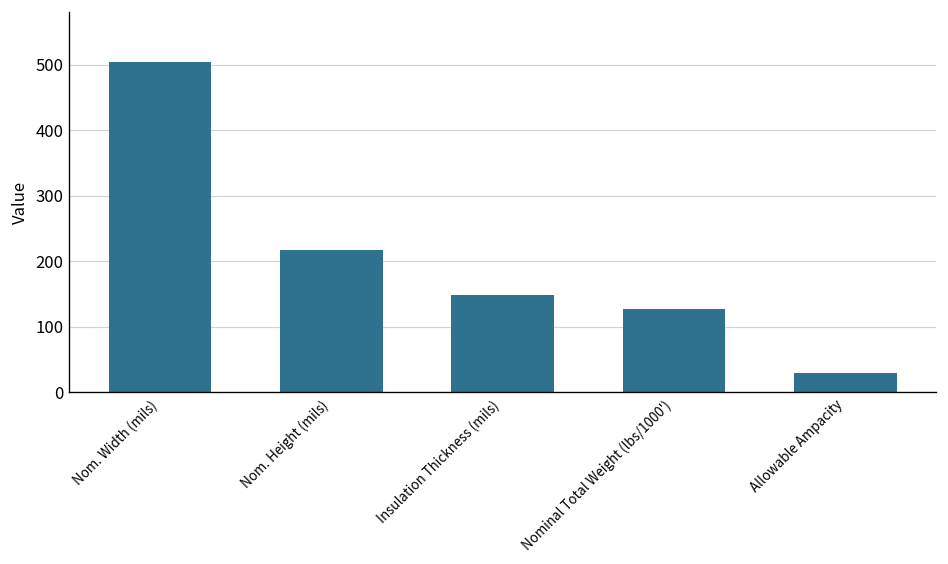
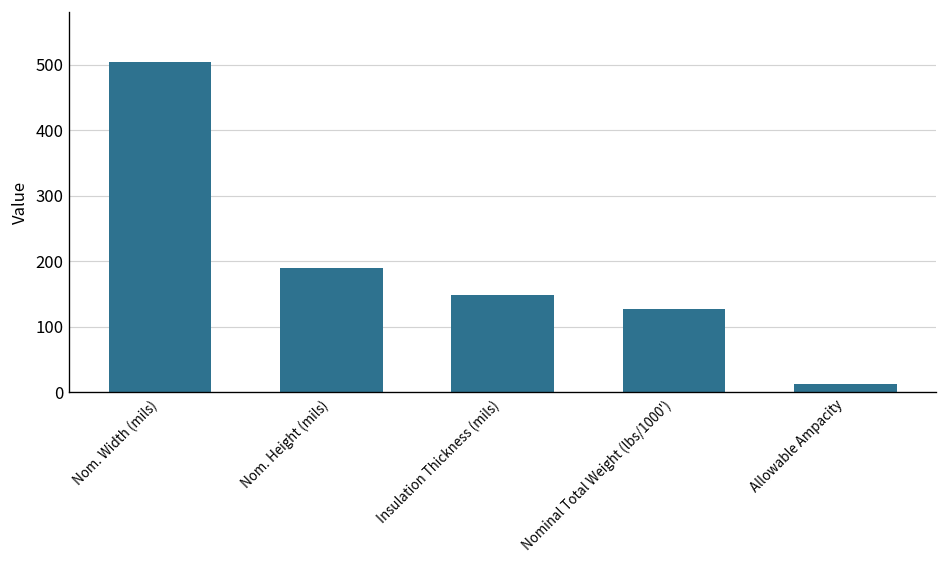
  {
    "Nom. Width (mils)": 510,
-   "Nom. Height (mils)": 220,
+   "Nom. Height (mils)": 190,
    "Insulation Thickness (mils)": 150,
    "Nominal Total Weight (lbs/1000')": 130,
-   "Allowable Ampacity": 30
+   "Allowable Ampacity": 10
  }
